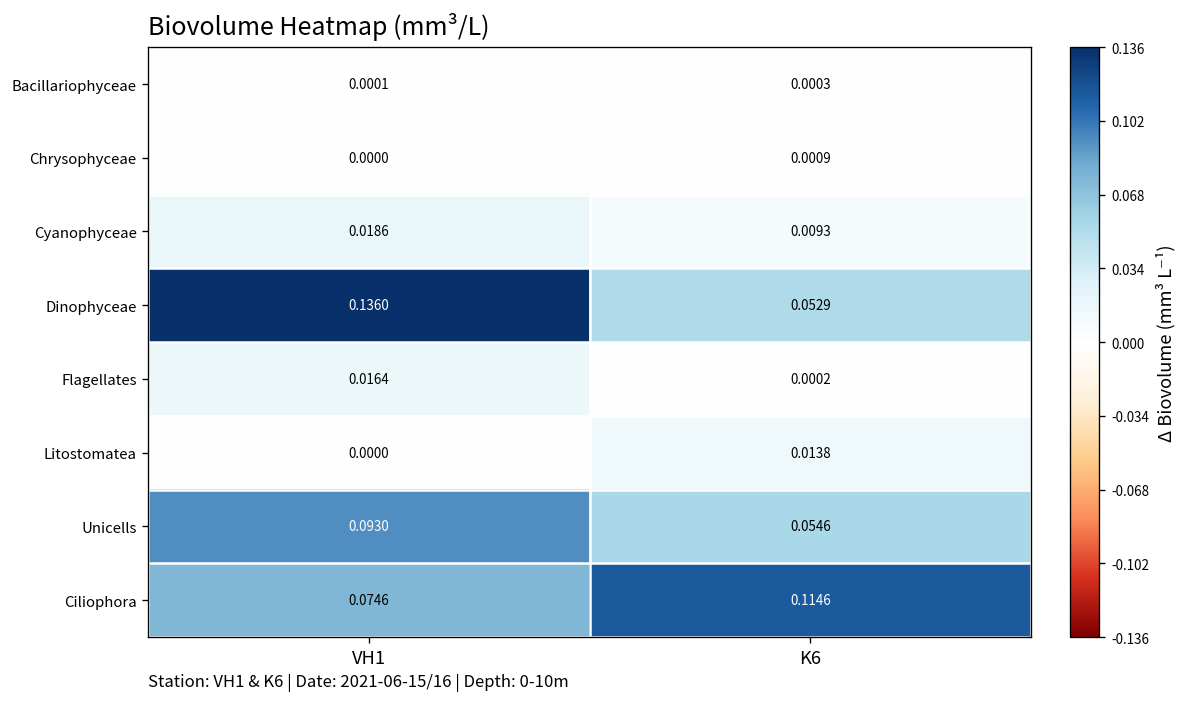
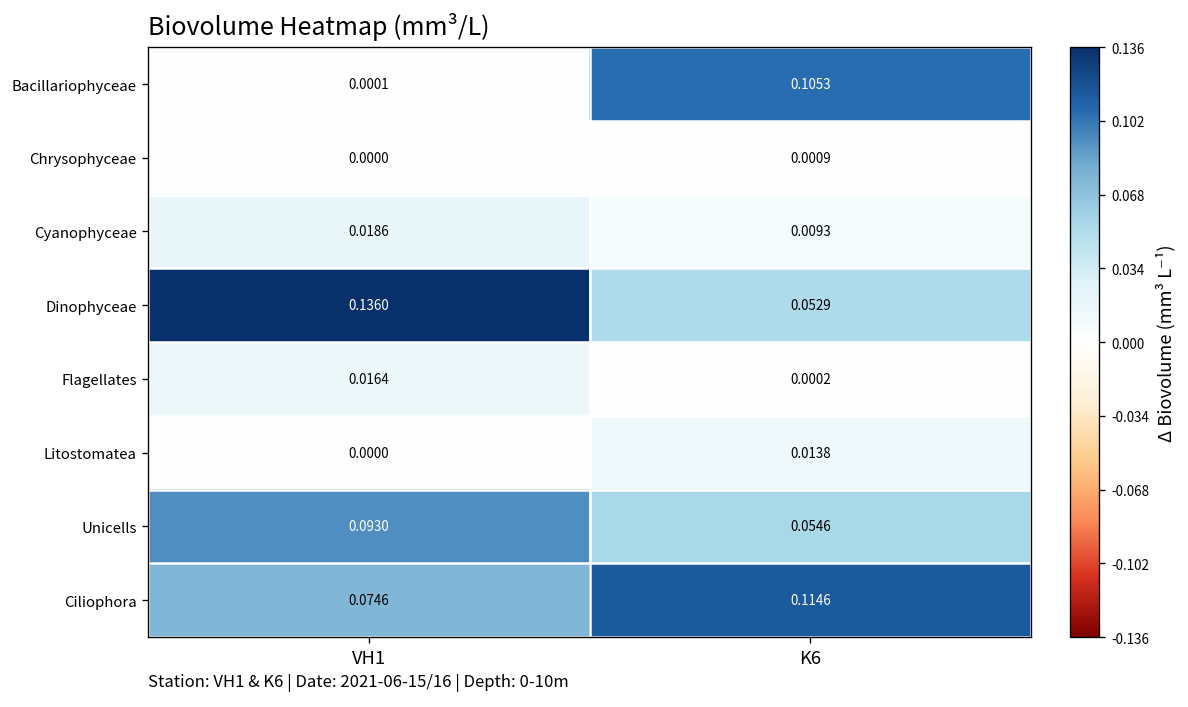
  {
    "Bacillariophyceae": {
      "VH1": 0.0001,
-     "K6": 0.0003
+     "K6": 0.1053
    },
    "Chrysophyceae": {
      "VH1": 0.0000,
      "K6": 0.0009
    },
    "Cyanophyceae": {
      "VH1": 0.0186,
      "K6": 0.0093
    },
    "Dinophyceae": {
      "VH1": 0.1360,
      "K6": 0.0529
    },
    "Flagellates": {
      "VH1": 0.0164,
      "K6": 0.0002
    },
    "Litostomatea": {
      "VH1": 0.0000,
      "K6": 0.0138
    },
    "Unicells": {
      "VH1": 0.0930,
      "K6": 0.0546
    },
    "Ciliophora": {
      "VH1": 0.0746,
      "K6": 0.1146
    }
  }
